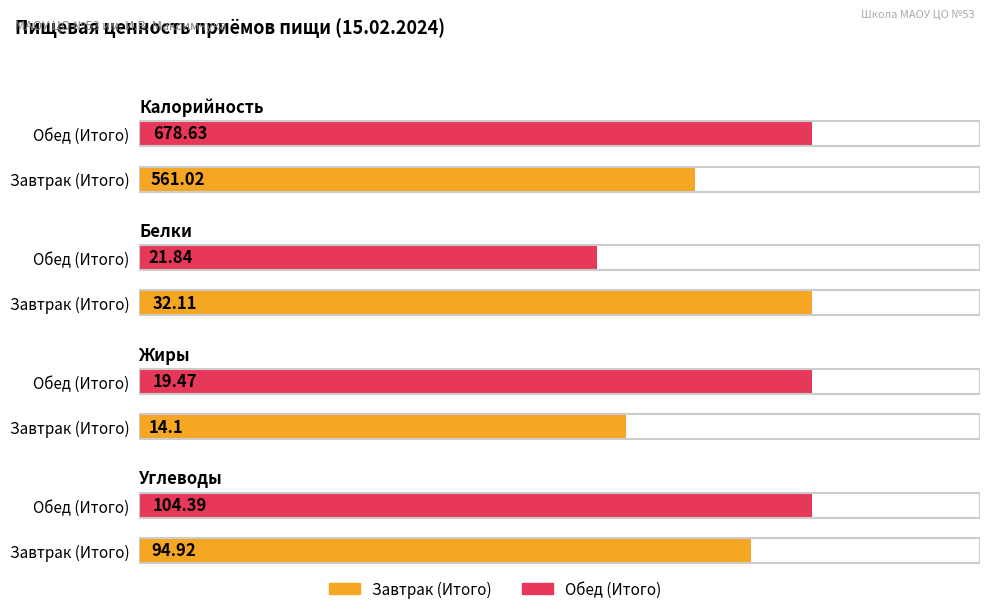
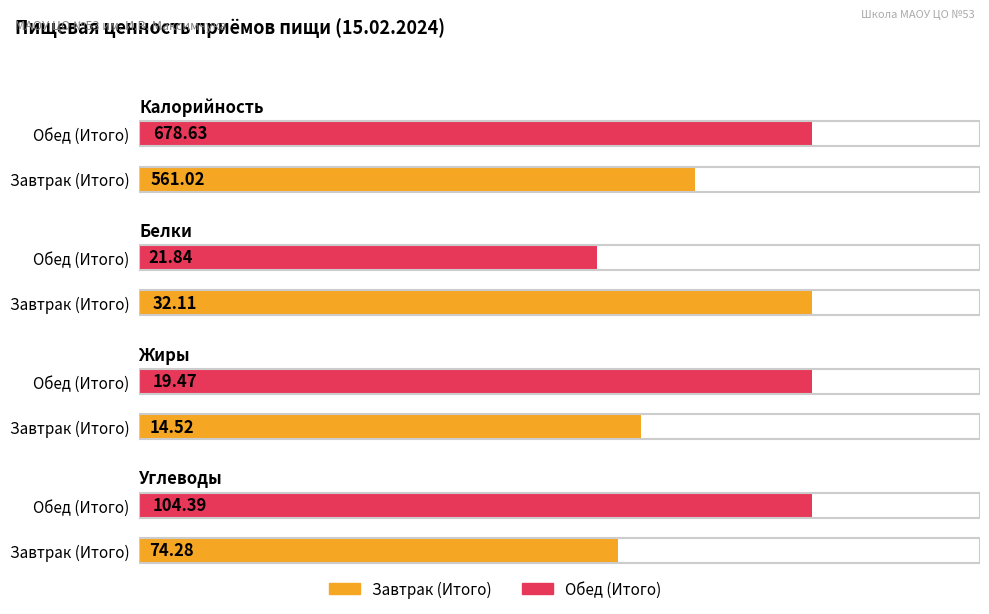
  {
    "Калорийность": {
      "Обед (Итого)": 678.63,
      "Завтрак (Итого)": 561.02
    },
    "Белки": {
      "Обед (Итого)": 21.84,
      "Завтрак (Итого)": 32.11
    },
    "Жиры": {
      "Обед (Итого)": 19.47,
-     "Завтрак (Итого)": 14.1
+     "Завтрак (Итого)": 14.52
    },
    "Углеводы": {
      "Обед (Итого)": 104.39,
-     "Завтрак (Итого)": 94.92
+     "Завтрак (Итого)": 74.28
    }
  }
